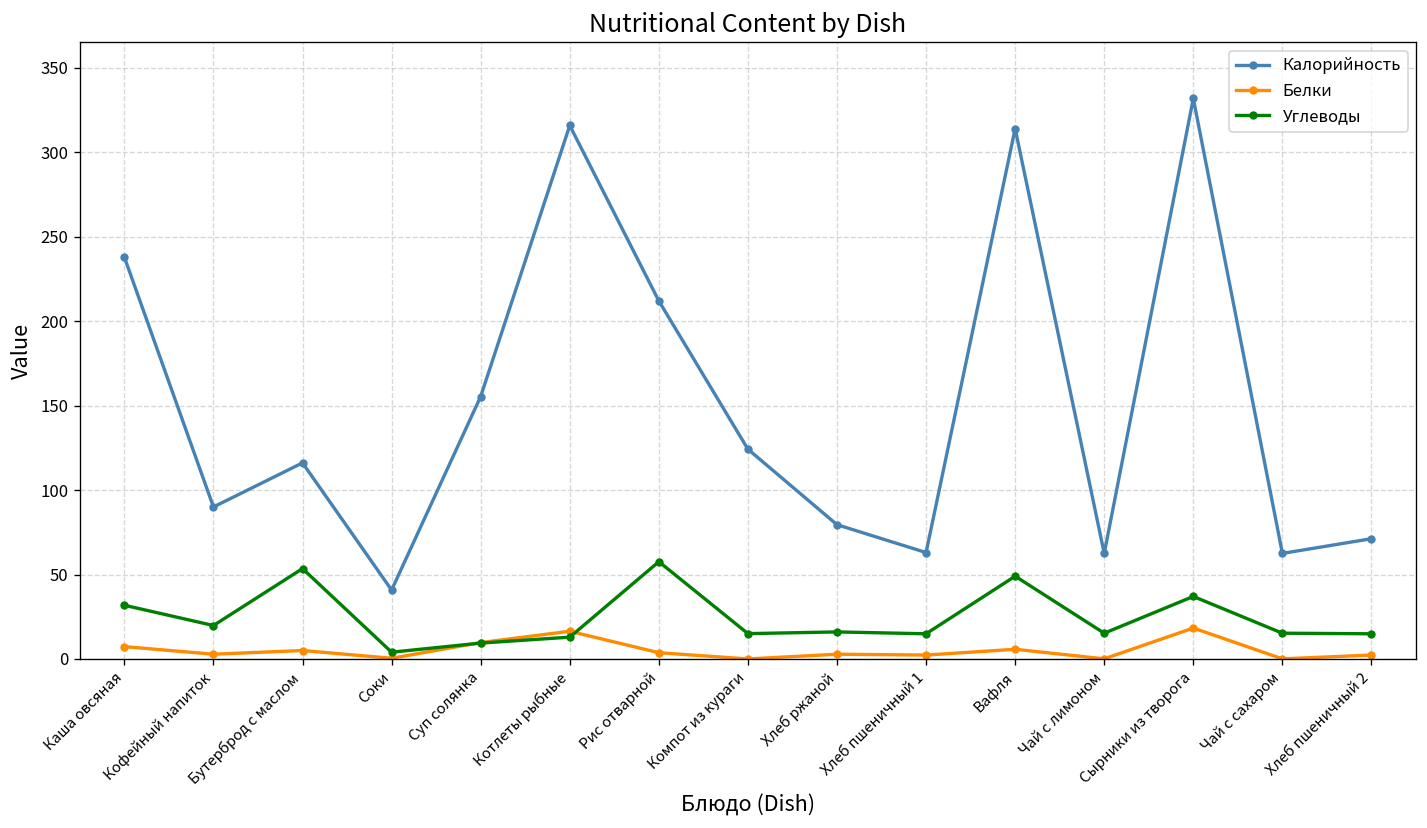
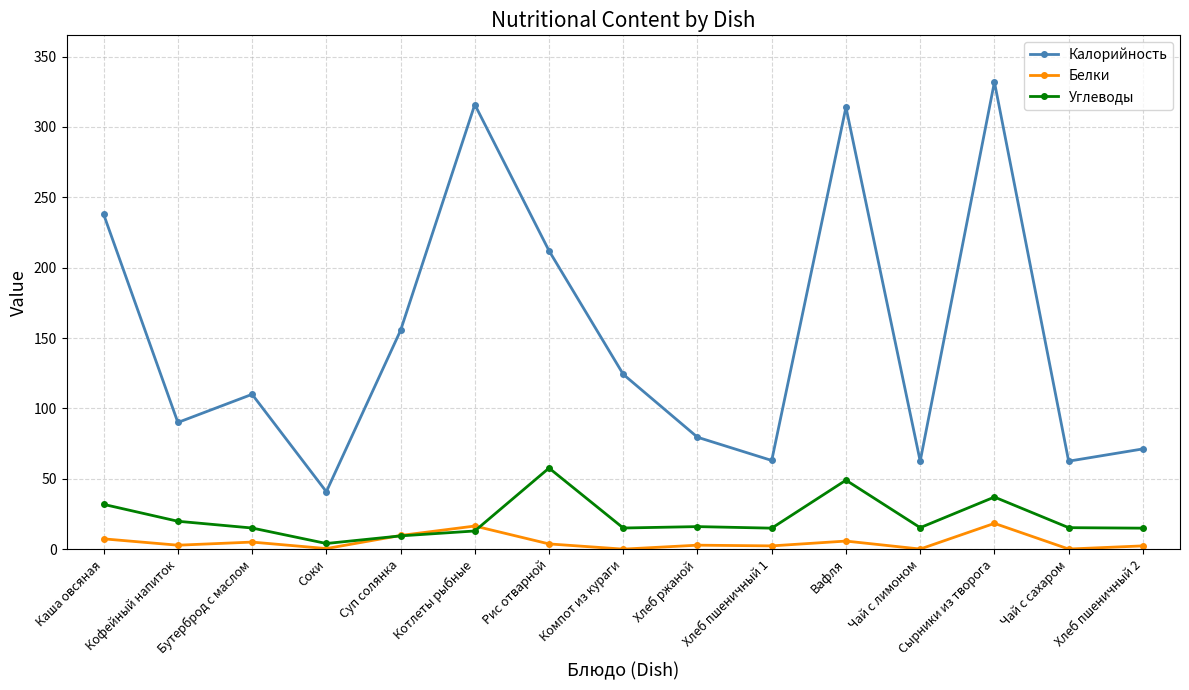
  {
    "Калорийность": {
      "Каша овсяная": 238,
      "Кофейный напиток": 90,
-     "Бутерброд с маслом": 116,
+     "Бутерброд с маслом": 110,
      "Соки": 41,
      "Суп солянка": 155,
      "Котлеты рыбные": 316,
      "Рис отварной": 212,
      "Компот из кураги": 124,
      "Хлеб ржаной": 80,
      "Хлеб пшеничный 1": 63,
      "Вафля": 314,
      "Чай с лимоном": 63,
      "Сырники из творога": 332,
      "Чай с сахаром": 63,
      "Хлеб пшеничный 2": 71
    },
    "Белки": {
      "Каша овсяная": 7,
      "Кофейный напиток": 3,
      "Бутерброд с маслом": 5,
      "Соки": 0,
      "Котлеты рыбные": 16,
      "Рис отварной": 4,
      "Компот из кураги": 0,
      "Хлеб ржаной": 3,
      "Хлеб пшеничный 1": 2,
      "Вафля": 6,
      "Чай с лимоном": 0,
      "Сырники из творога": 18,
      "Чай с сахаром": 0,
      "Хлеб пшеничный 2": 2
    },
    "Углеводы": {
      "Каша овсяная": 32,
      "Кофейный напиток": 20,
-     "Бутерброд с маслом": 54,
+     "Бутерброд с маслом": 15,
      "Соки": 4,
      "Котлеты рыбные": 13,
      "Рис отварной": 58,
      "Компот из кураги": 15,
      "Хлеб ржаной": 16,
      "Хлеб пшеничный 1": 15,
      "Вафля": 49,
      "Чай с лимоном": 15,
      "Сырники из творога": 37,
      "Чай с сахаром": 15,
      "Хлеб пшеничный 2": 15
    }
  }
